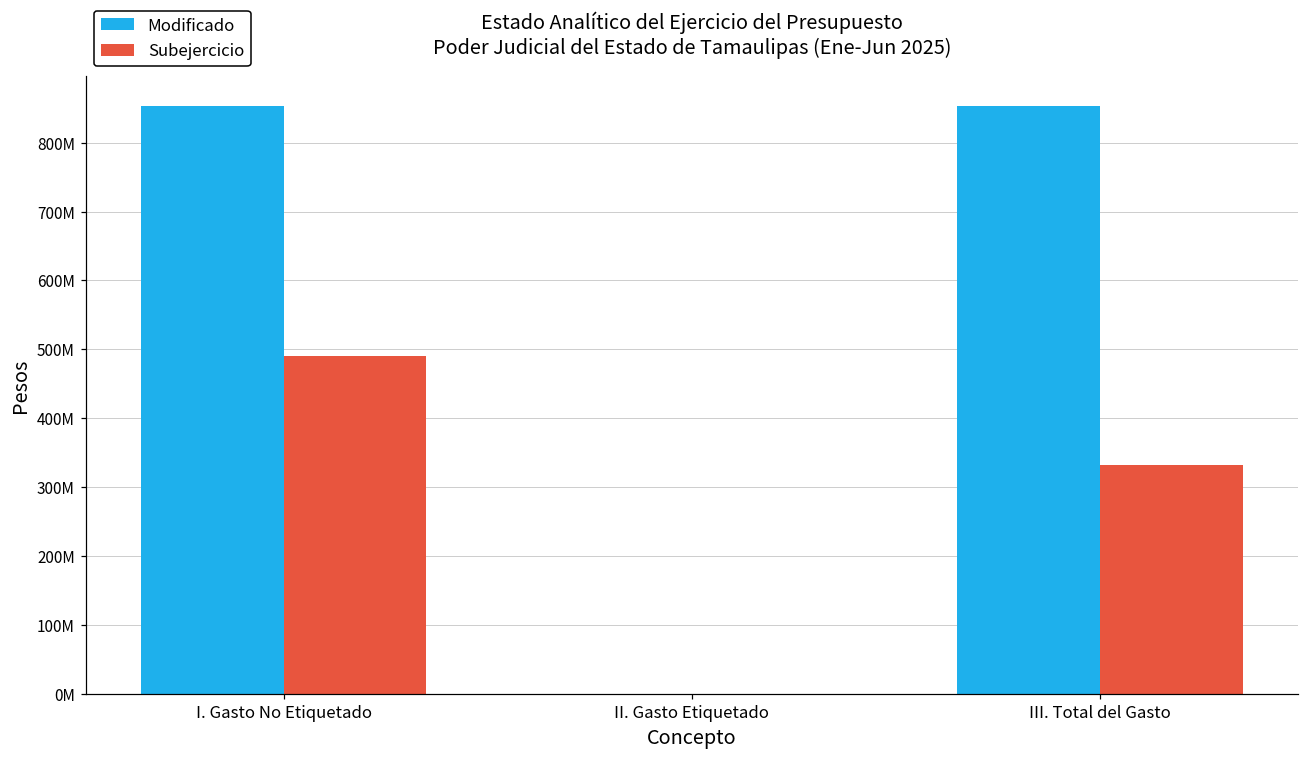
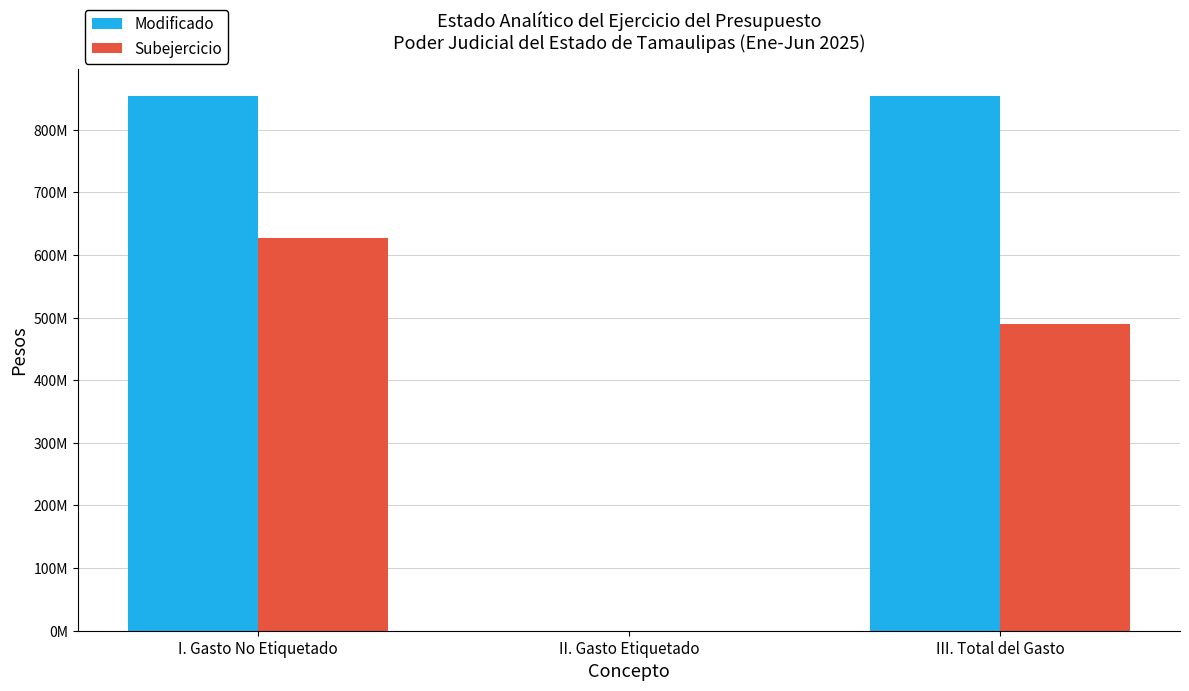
  {
    "Modificado": {
      "I. Gasto No Etiquetado": 850000000,
      "II. Gasto Etiquetado": 0,
      "III. Total del Gasto": 850000000
    },
    "Subejercicio": {
-     "I. Gasto No Etiquetado": 490000000,
+     "I. Gasto No Etiquetado": 630000000,
      "II. Gasto Etiquetado": 0,
-     "III. Total del Gasto": 330000000
+     "III. Total del Gasto": 490000000
    }
  }
